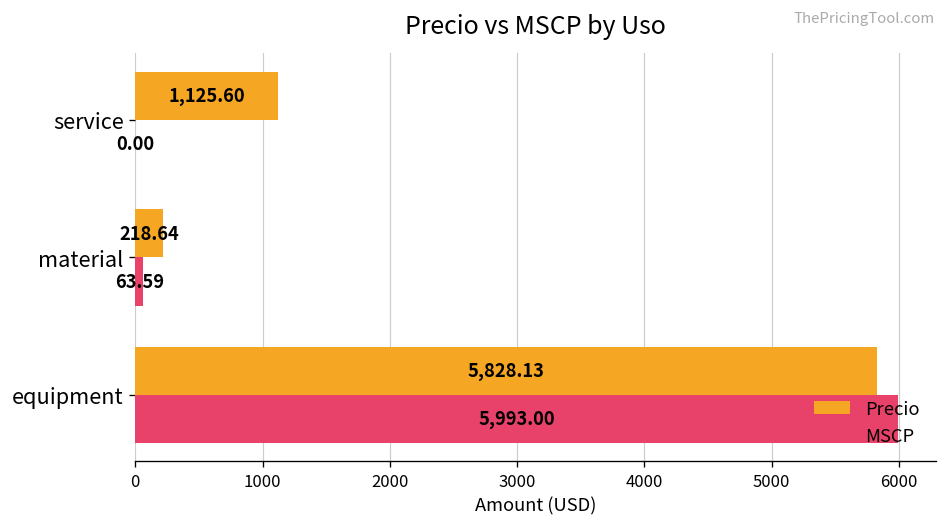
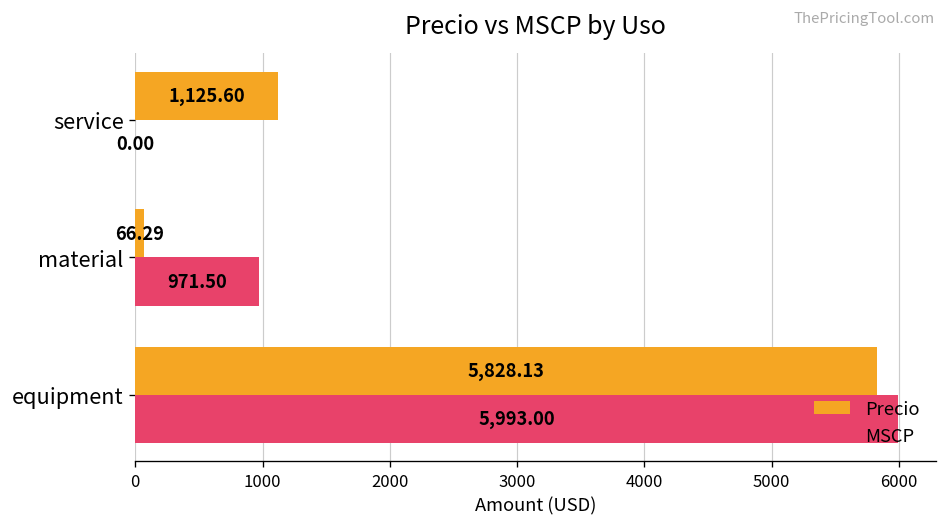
  {
    "Precio": {
      "service": "1,125.60",
-     "material": "218.64",
+     "material": "66.29",
      "equipment": "5,828.13"
    },
    "MSCP": {
      "service": "0.00",
-     "material": "63.59",
+     "material": "971.50",
      "equipment": "5,993.00"
    }
  }
